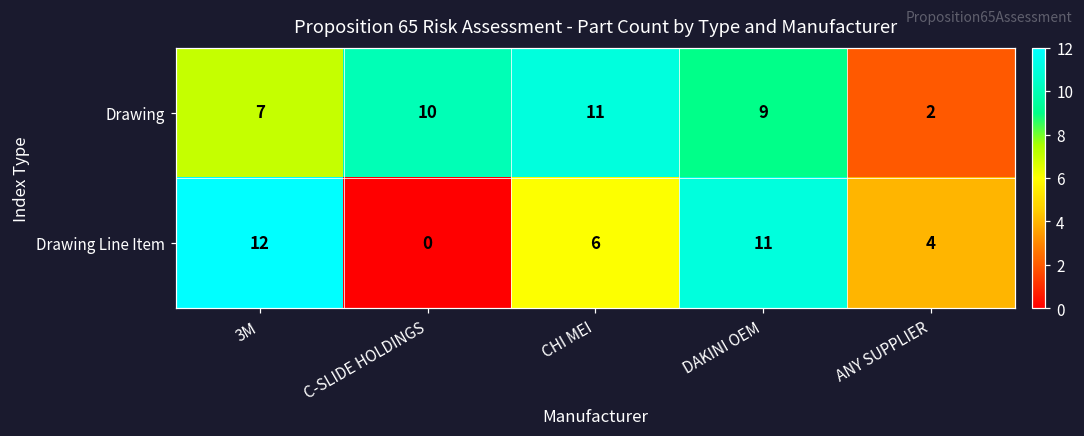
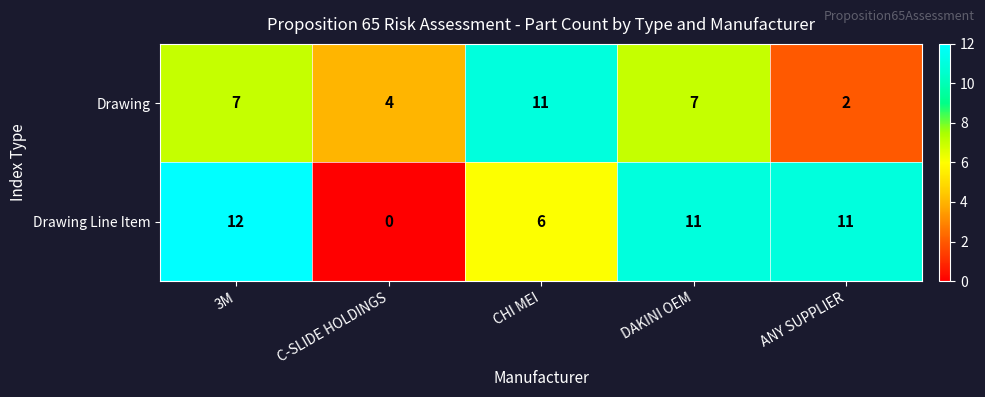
  {
    "Drawing": {
      "3M": 7,
-     "C-SLIDE HOLDINGS": 10,
+     "C-SLIDE HOLDINGS": 4,
      "CHI MEI": 11,
-     "DAKINI OEM": 9,
+     "DAKINI OEM": 7,
      "ANY SUPPLIER": 2
    },
    "Drawing Line Item": {
      "3M": 12,
      "C-SLIDE HOLDINGS": 0,
      "CHI MEI": 6,
      "DAKINI OEM": 11,
-     "ANY SUPPLIER": 4
+     "ANY SUPPLIER": 11
    }
  }
